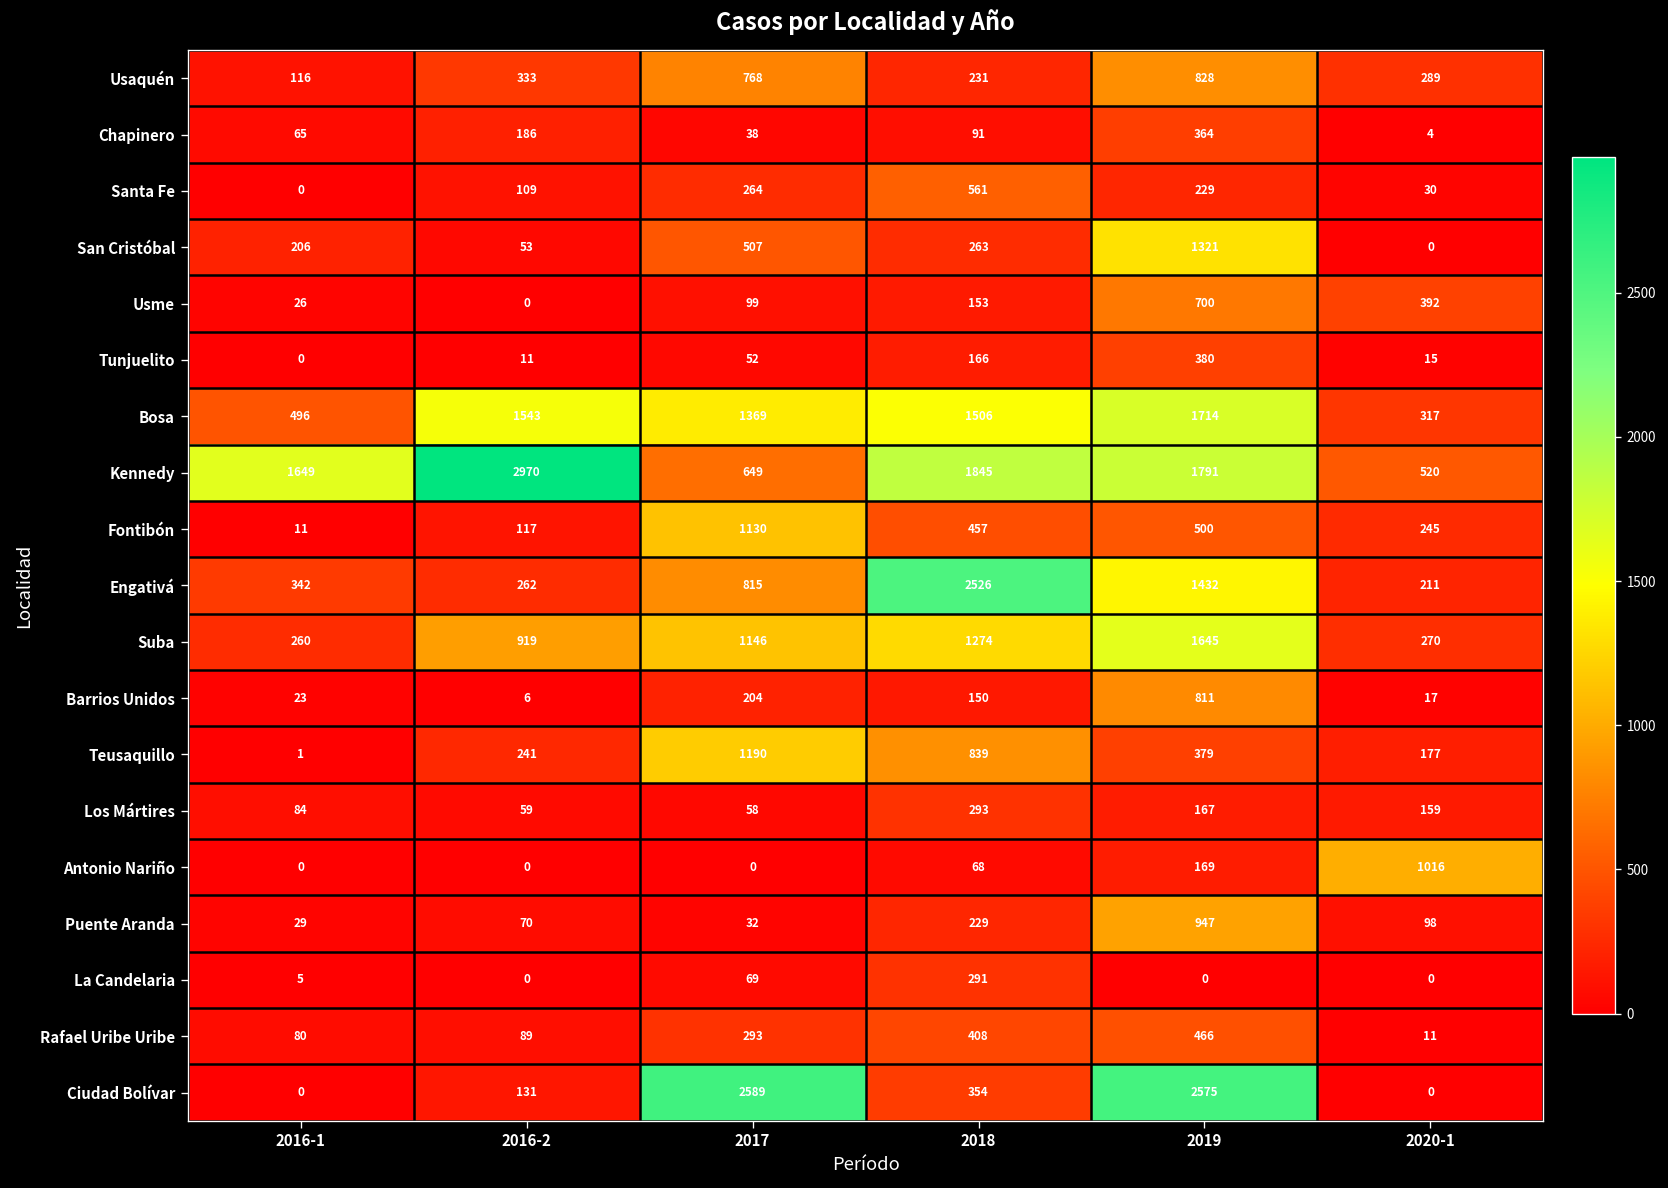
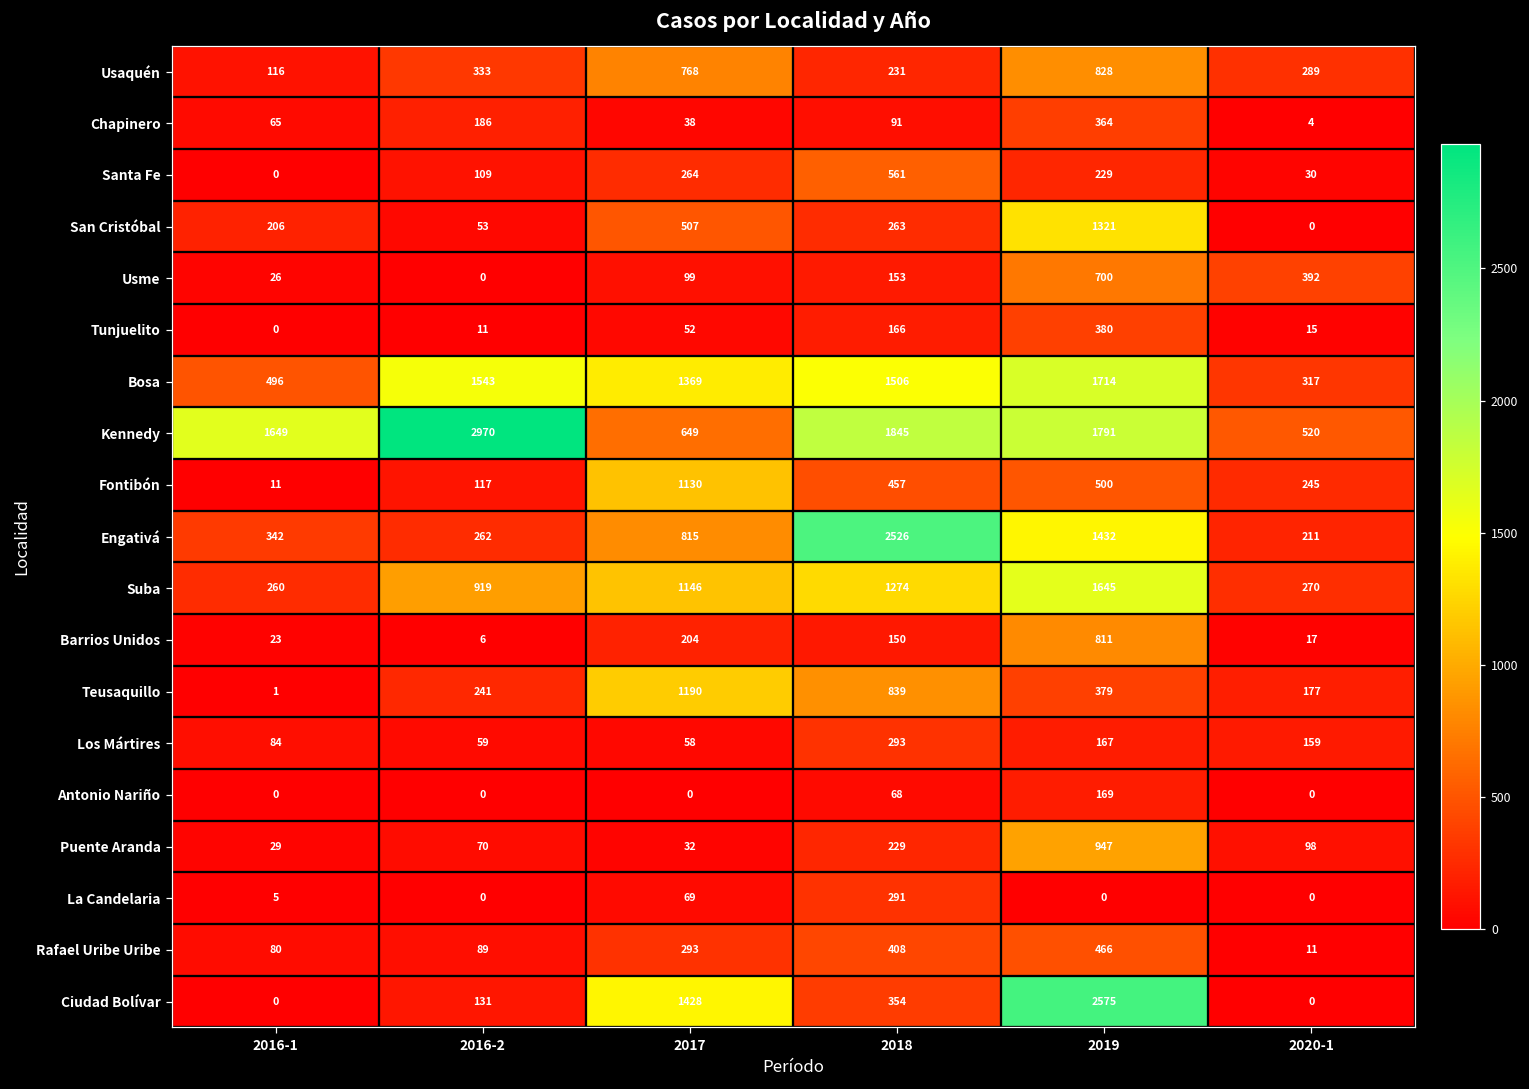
  {
    "Usaquén": {
      "2016-1": 116,
      "2016-2": 333,
      "2017": 768,
      "2018": 231,
      "2019": 828,
      "2020-1": 289
    },
    "Chapinero": {
      "2016-1": 65,
      "2016-2": 186,
      "2017": 38,
      "2018": 91,
      "2019": 364,
      "2020-1": 4
    },
    "Santa Fe": {
      "2016-1": 0,
      "2016-2": 109,
      "2017": 264,
      "2018": 561,
      "2019": 229,
      "2020-1": 30
    },
    "San Cristóbal": {
      "2016-1": 206,
      "2016-2": 53,
      "2017": 507,
      "2018": 263,
      "2019": 1321,
      "2020-1": 0
    },
    "Usme": {
      "2016-1": 26,
      "2016-2": 0,
      "2017": 99,
      "2018": 153,
      "2019": 700,
      "2020-1": 392
    },
    "Tunjuelito": {
      "2016-1": 0,
      "2016-2": 11,
      "2017": 52,
      "2018": 166,
      "2019": 380,
      "2020-1": 15
    },
    "Bosa": {
      "2016-1": 496,
      "2016-2": 1543,
      "2017": 1369,
      "2018": 1506,
      "2019": 1714,
      "2020-1": 317
    },
    "Kennedy": {
      "2016-1": 1649,
      "2016-2": 2970,
      "2017": 649,
      "2018": 1845,
      "2019": 1791,
      "2020-1": 520
    },
    "Fontibón": {
      "2016-1": 11,
      "2016-2": 117,
      "2017": 1130,
      "2018": 457,
      "2019": 500,
      "2020-1": 245
    },
    "Engativá": {
      "2016-1": 342,
      "2016-2": 262,
      "2017": 815,
      "2018": 2526,
      "2019": 1432,
      "2020-1": 211
    },
    "Suba": {
      "2016-1": 260,
      "2016-2": 919,
      "2017": 1146,
      "2018": 1274,
      "2019": 1645,
      "2020-1": 270
    },
    "Barrios Unidos": {
      "2016-1": 23,
      "2016-2": 6,
      "2017": 204,
      "2018": 150,
      "2019": 811,
      "2020-1": 17
    },
    "Teusaquillo": {
      "2016-1": 1,
      "2016-2": 241,
      "2017": 1190,
      "2018": 839,
      "2019": 379,
      "2020-1": 177
    },
    "Los Mártires": {
      "2016-1": 84,
      "2016-2": 59,
      "2017": 58,
      "2018": 293,
      "2019": 167,
      "2020-1": 159
    },
    "Antonio Nariño": {
      "2016-1": 0,
      "2016-2": 0,
      "2017": 0,
      "2018": 68,
      "2019": 169,
-     "2020-1": 1016
+     "2020-1": 0
    },
    "Puente Aranda": {
      "2016-1": 29,
      "2016-2": 70,
      "2017": 32,
      "2018": 229,
      "2019": 947,
      "2020-1": 98
    },
    "La Candelaria": {
      "2016-1": 5,
      "2016-2": 0,
      "2017": 69,
      "2018": 291,
      "2019": 0,
      "2020-1": 0
    },
    "Rafael Uribe Uribe": {
      "2016-1": 80,
      "2016-2": 89,
      "2017": 293,
      "2018": 408,
      "2019": 466,
      "2020-1": 11
    },
    "Ciudad Bolívar": {
      "2016-1": 0,
      "2016-2": 131,
-     "2017": 2589,
+     "2017": 1428,
      "2018": 354,
      "2019": 2575,
      "2020-1": 0
    }
  }
